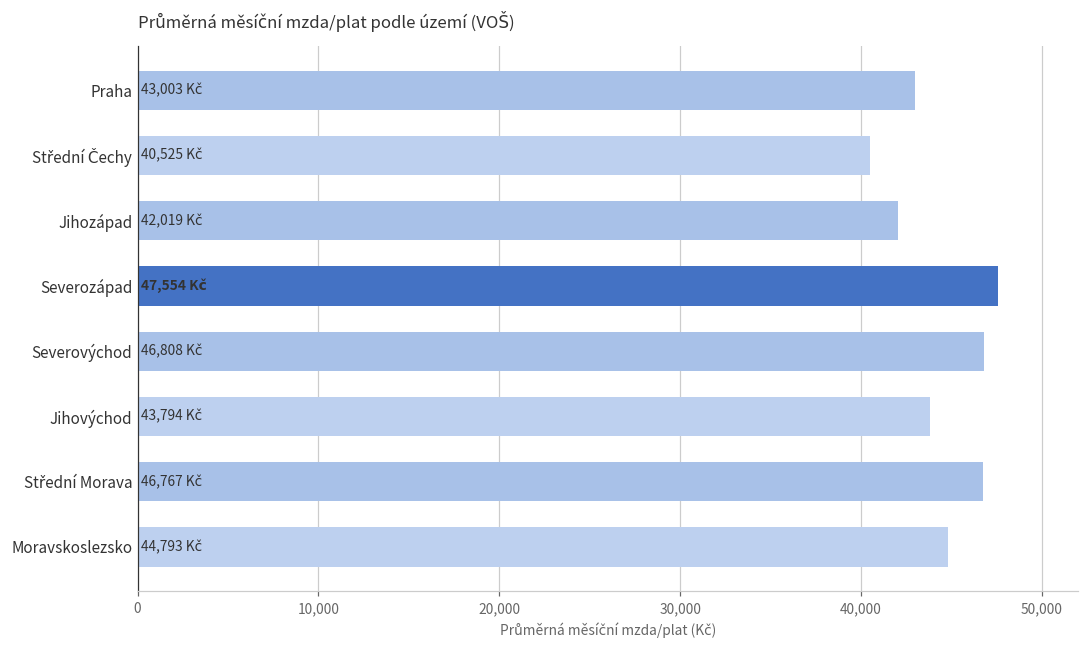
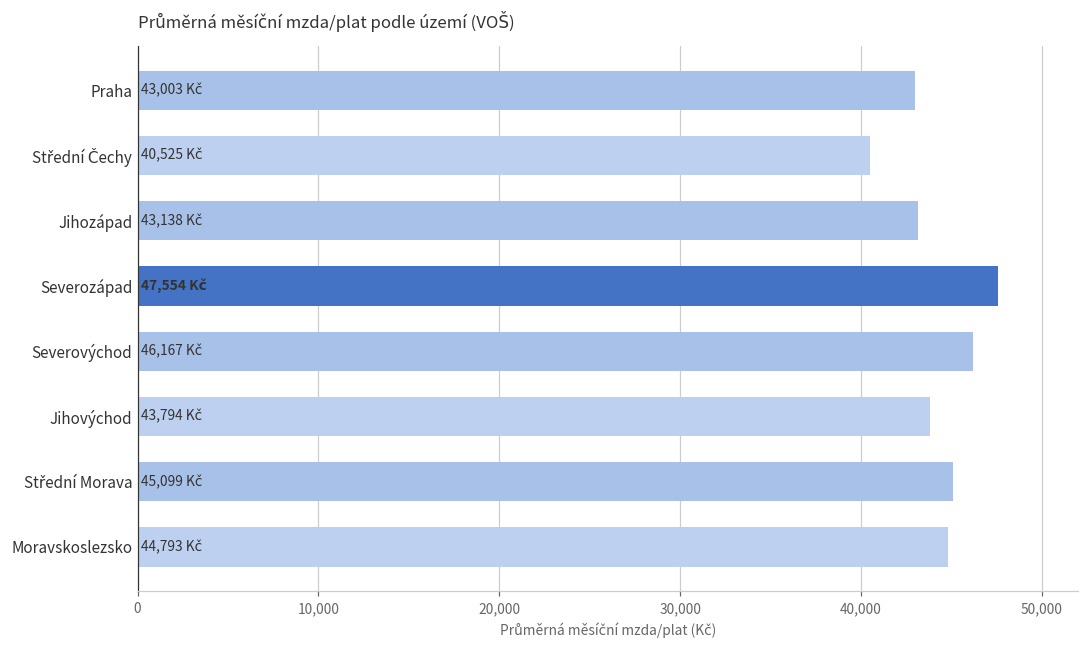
  {
    "Praha": "43,003",
    "Střední Čechy": "40,525",
-   "Jihozápad": "42,019",
+   "Jihozápad": "43,138",
    "Severozápad": "47,554",
-   "Severovýchod": "46,808",
+   "Severovýchod": "46,167",
    "Jihovýchod": "43,794",
-   "Střední Morava": "46,767",
+   "Střední Morava": "45,099",
    "Moravskoslezsko": "44,793"
  }
